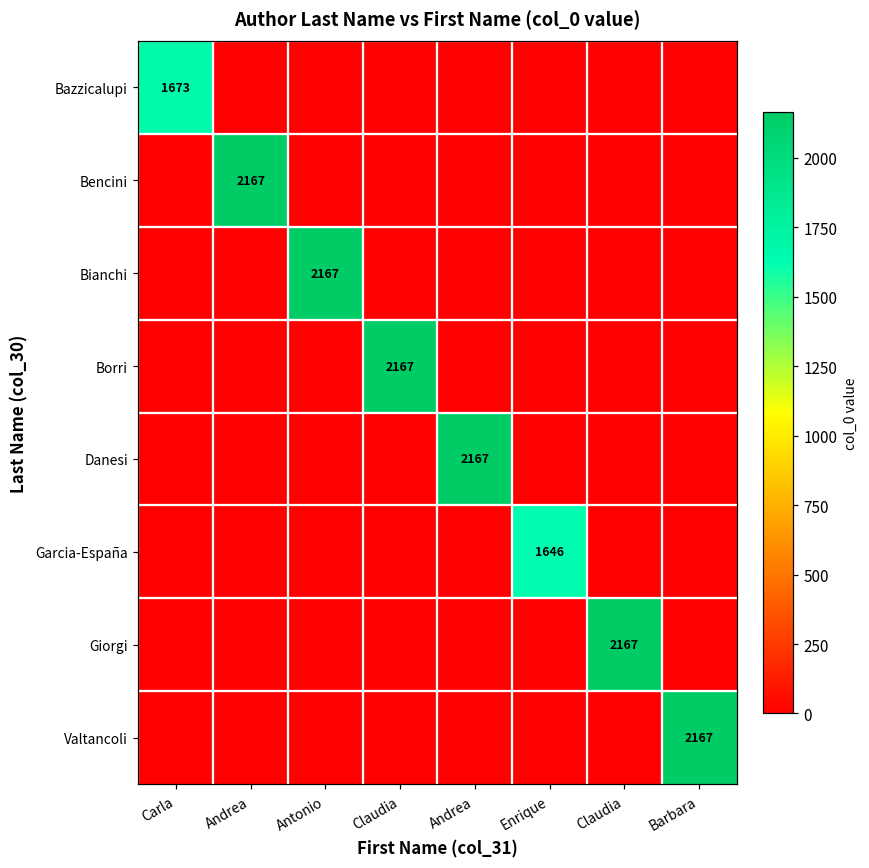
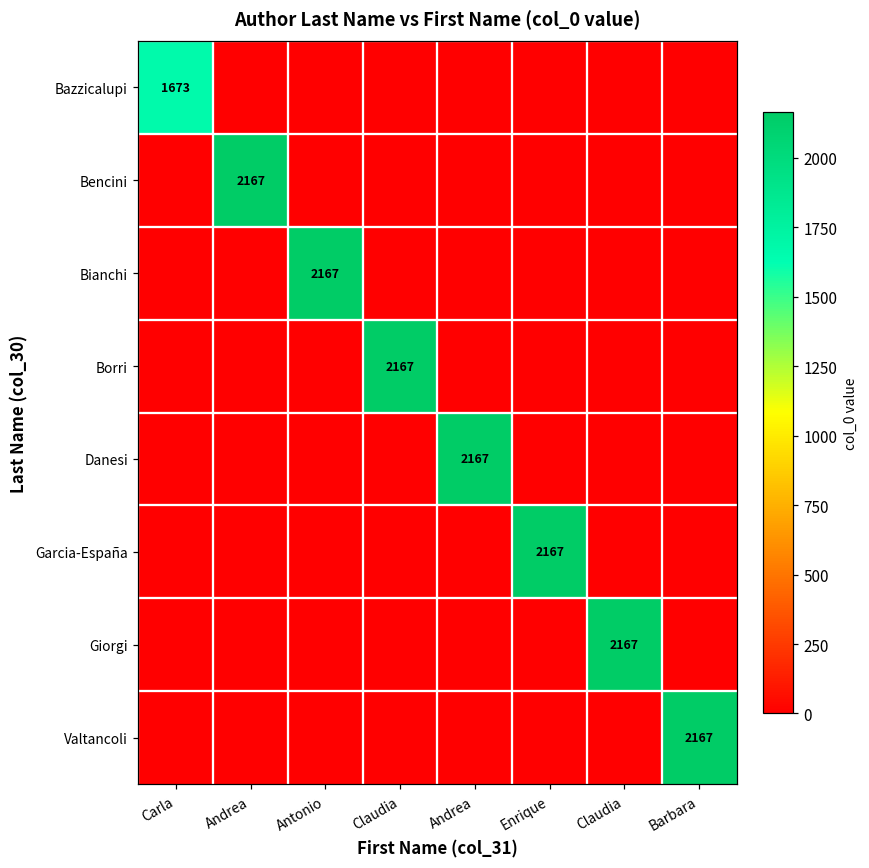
  {
    "Bazzicalupi": {
      "Carla": 1673
    },
    "Bianchi": {
      "Antonio": 2167
    },
    "Garcia-España": {
-     "Enrique": 1646
+     "Enrique": 2167
    },
    "Valtancoli": {
      "Barbara": 2167
    }
  }
